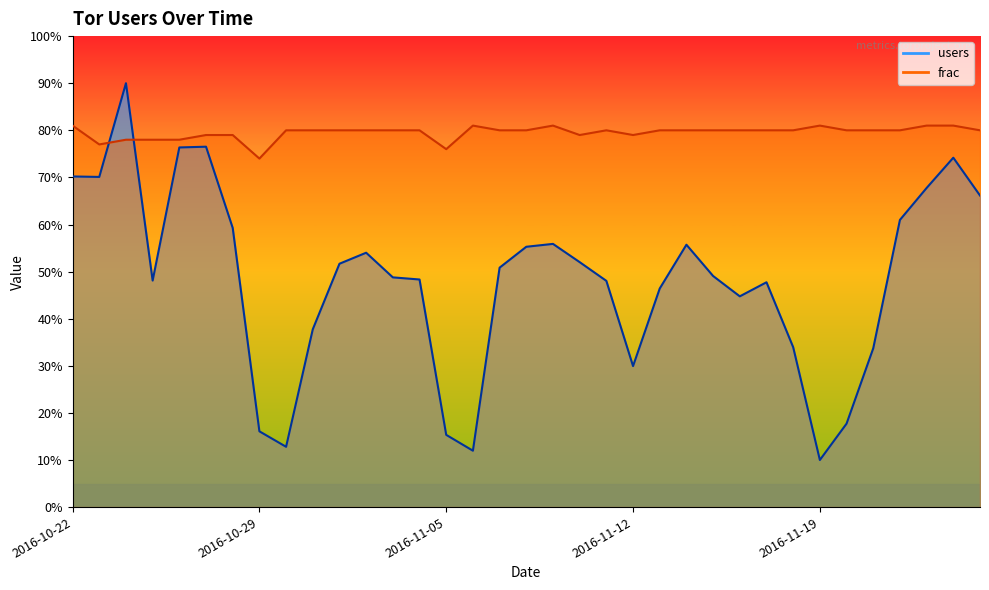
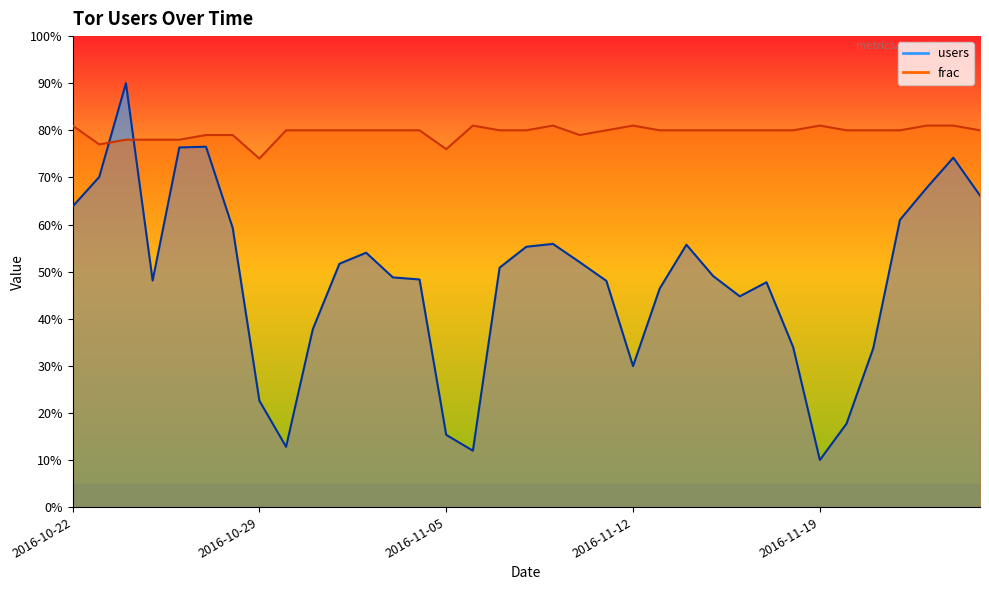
  {
    "users": {
-     "2016-10-22": "70%",
-     "2016-10-29": "16%",
+     "2016-10-22": "64%",
+     "2016-10-29": "23%",
      "2016-11-05": "15%",
      "2016-11-12": "30%",
      "2016-11-19": "10%"
    },
    "frac": {
      "2016-10-22": "81%",
      "2016-10-29": "74%",
      "2016-11-05": "76%",
-     "2016-11-12": "79%",
+     "2016-11-12": "81%",
      "2016-11-19": "81%"
    }
  }
